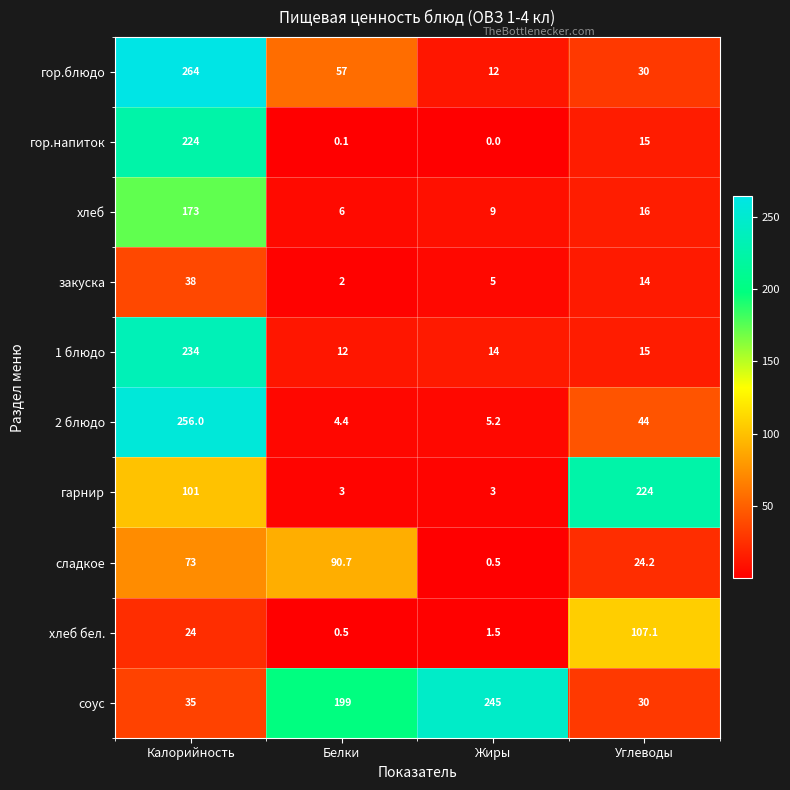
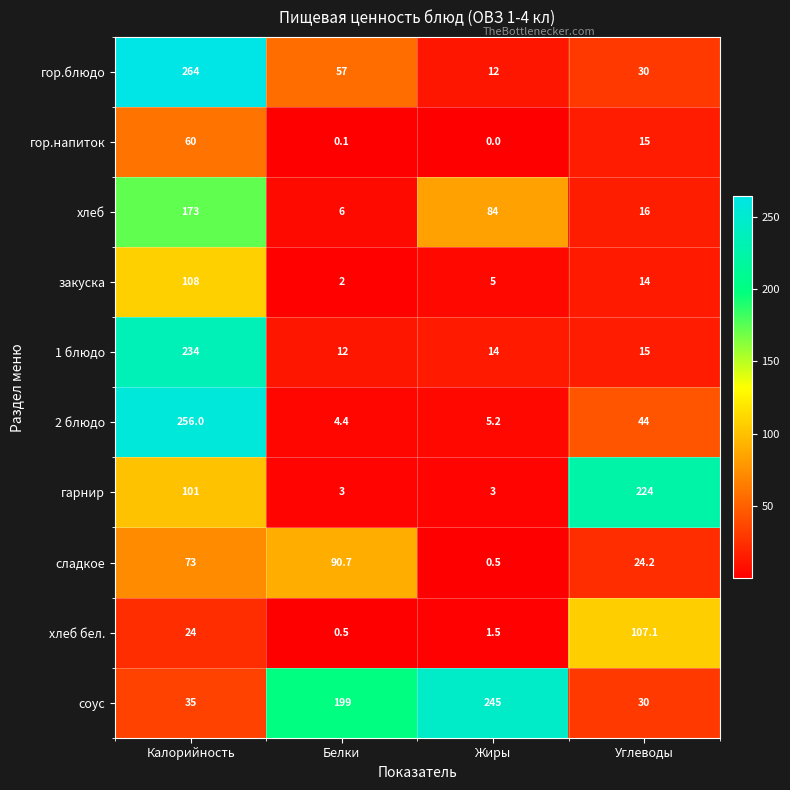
  {
    "гор.блюдо": {
      "Калорийность": 264,
      "Белки": 57,
      "Жиры": 12,
      "Углеводы": 30
    },
    "гор.напиток": {
-     "Калорийность": 224,
+     "Калорийность": 60,
      "Белки": 0.1,
      "Жиры": 0.0,
      "Углеводы": 15
    },
    "хлеб": {
      "Калорийность": 173,
      "Белки": 6,
-     "Жиры": 9,
+     "Жиры": 84,
      "Углеводы": 16
    },
    "закуска": {
-     "Калорийность": 38,
+     "Калорийность": 108,
      "Белки": 2,
      "Жиры": 5,
      "Углеводы": 14
    },
    "1 блюдо": {
      "Калорийность": 234,
      "Белки": 12,
      "Жиры": 14,
      "Углеводы": 15
    },
    "2 блюдо": {
      "Калорийность": 256.0,
      "Белки": 4.4,
      "Жиры": 5.2,
      "Углеводы": 44
    },
    "гарнир": {
      "Калорийность": 101,
      "Белки": 3,
      "Жиры": 3,
      "Углеводы": 224
    },
    "сладкое": {
      "Калорийность": 73,
      "Белки": 90.7,
      "Жиры": 0.5,
      "Углеводы": 24.2
    },
    "хлеб бел.": {
      "Калорийность": 24,
      "Белки": 0.5,
      "Жиры": 1.5,
      "Углеводы": 107.1
    },
    "соус": {
      "Калорийность": 35,
      "Белки": 199,
      "Жиры": 245,
      "Углеводы": 30
    }
  }
